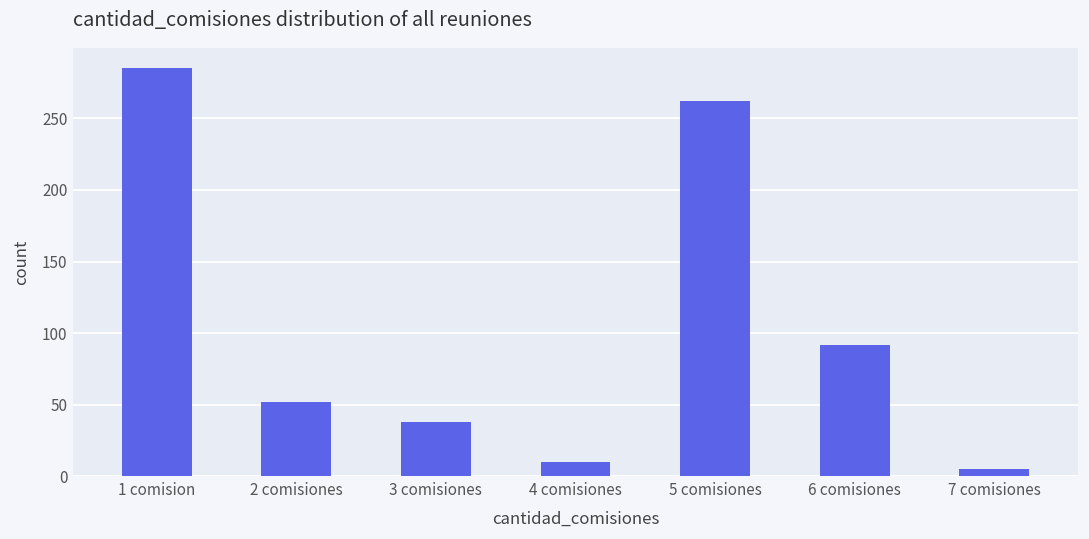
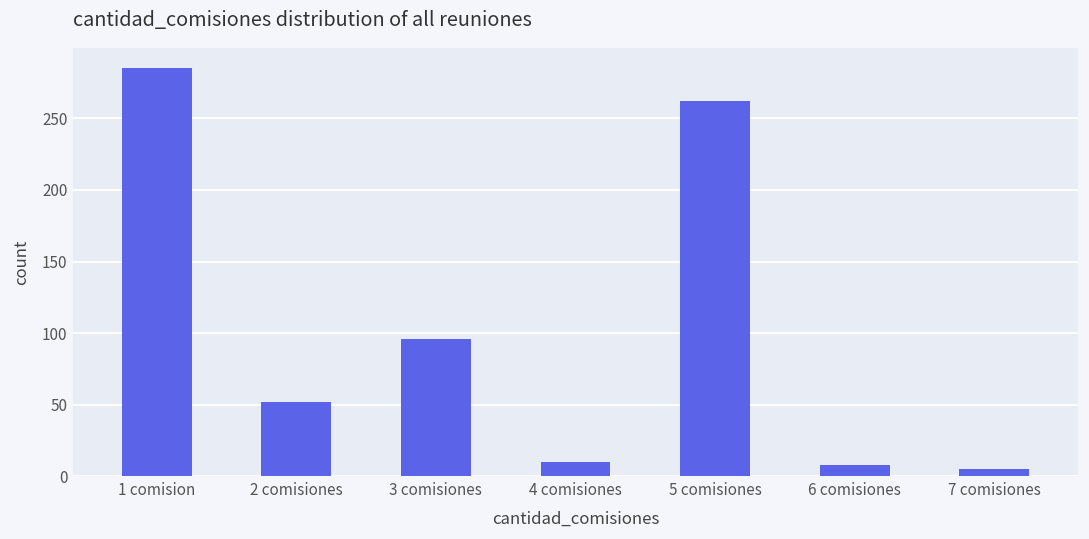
  {
    "1 comision": 285,
    "2 comisiones": 52,
-   "3 comisiones": 38,
+   "3 comisiones": 96,
    "4 comisiones": 10,
    "5 comisiones": 262,
-   "6 comisiones": 92,
+   "6 comisiones": 8,
    "7 comisiones": 5
  }
